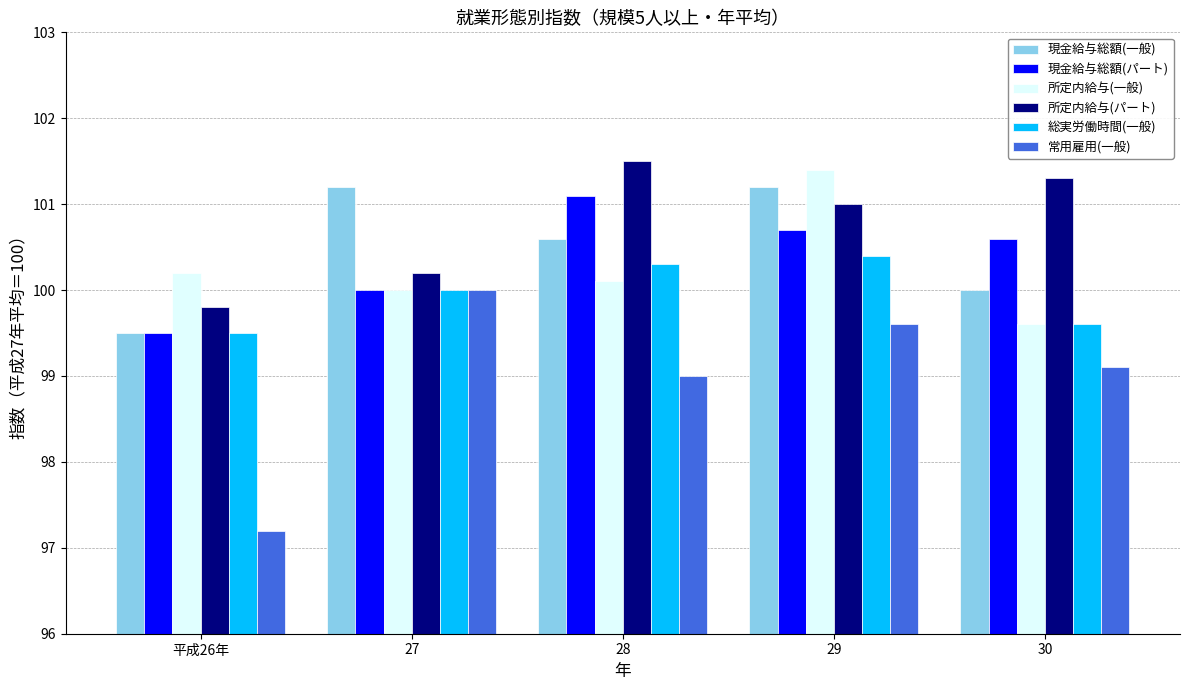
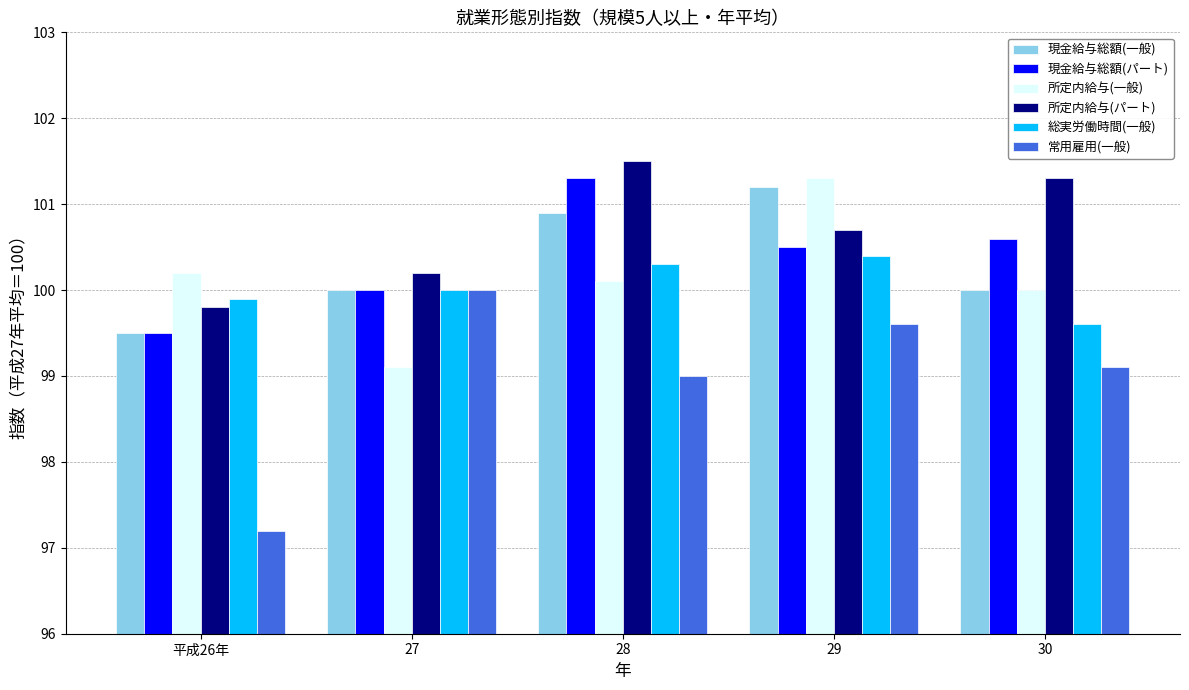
  {
    "現金給与総額(一般)": {
      "平成26年": 99.5,
-     "27": 101.2,
-     "28": 100.6,
+     "27": 100.0,
+     "28": 100.9,
      "29": 101.2,
      "30": 100.0
    },
    "現金給与総額(パート)": {
      "平成26年": 99.5,
      "27": 100.0,
-     "28": 101.1,
-     "29": 100.7,
+     "28": 101.3,
+     "29": 100.5,
      "30": 100.6
    },
    "所定内給与(一般)": {
      "平成26年": 100.2,
-     "27": 100.0,
+     "27": 99.1,
      "28": 100.1,
-     "29": 101.4,
-     "30": 99.6
+     "29": 101.3,
+     "30": 100.0
    },
    "所定内給与(パート)": {
      "平成26年": 99.8,
      "27": 100.2,
      "28": 101.5,
-     "29": 101.0,
+     "29": 100.7,
      "30": 101.3
    },
    "総実労働時間(一般)": {
-     "平成26年": 99.5,
+     "平成26年": 99.9,
      "27": 100.0,
      "28": 100.3,
      "29": 100.4,
      "30": 99.6
    },
    "常用雇用(一般)": {
      "平成26年": 97.2,
      "27": 100.0,
      "28": 99.0,
      "29": 99.6,
      "30": 99.1
    }
  }
